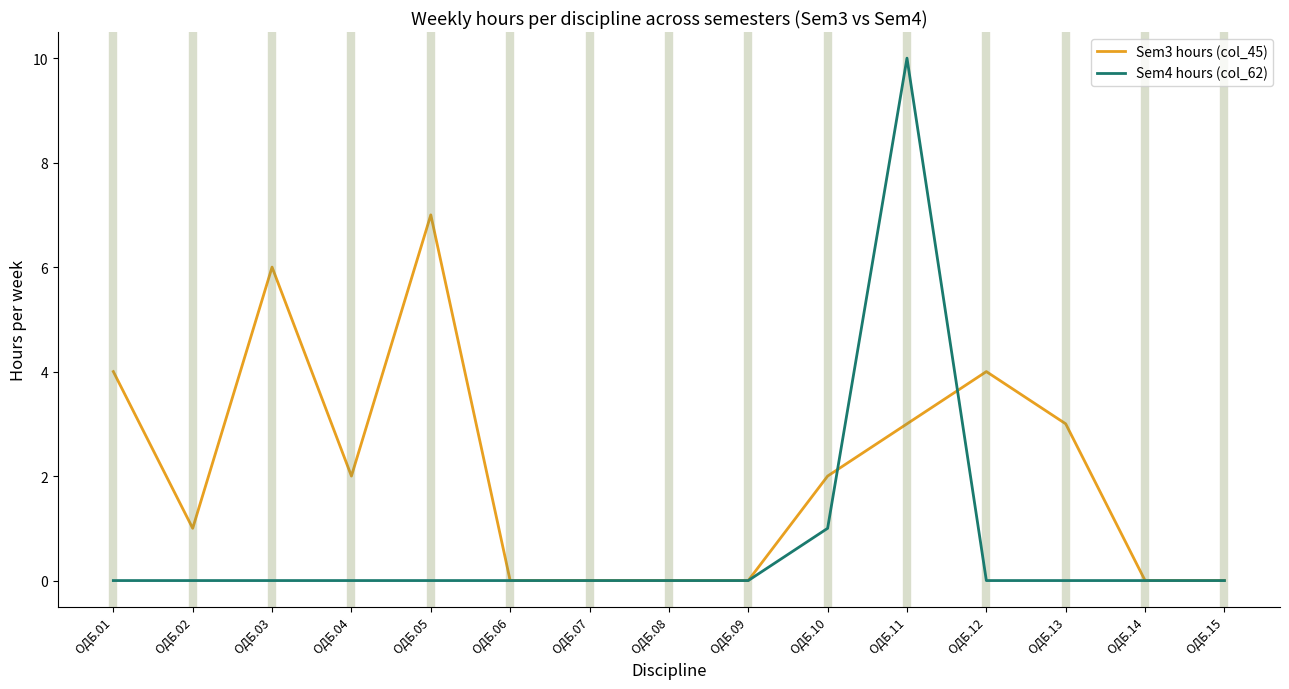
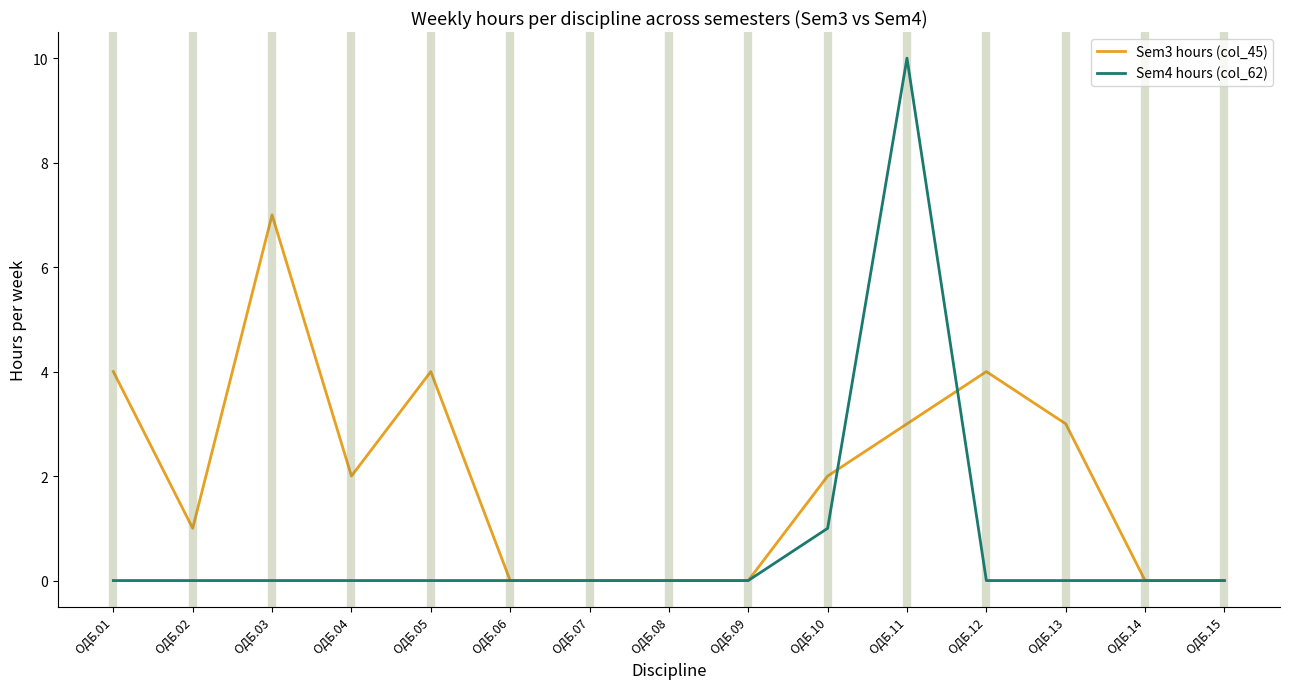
  {
    "Sem3 hours (col_45)": {
      "ОДБ.01": 4,
      "ОДБ.02": 1,
-     "ОДБ.03": 6,
+     "ОДБ.03": 7,
      "ОДБ.04": 2,
-     "ОДБ.05": 7,
+     "ОДБ.05": 4,
      "ОДБ.10": 2,
      "ОДБ.11": 3,
      "ОДБ.12": 4,
      "ОДБ.13": 3
    },
    "Sem4 hours (col_62)": {
      "ОДБ.01": 0,
      "ОДБ.02": 0,
      "ОДБ.03": 0,
      "ОДБ.04": 0,
      "ОДБ.05": 0,
      "ОДБ.10": 1,
      "ОДБ.11": 10,
      "ОДБ.12": 0,
      "ОДБ.13": 0
    }
  }
